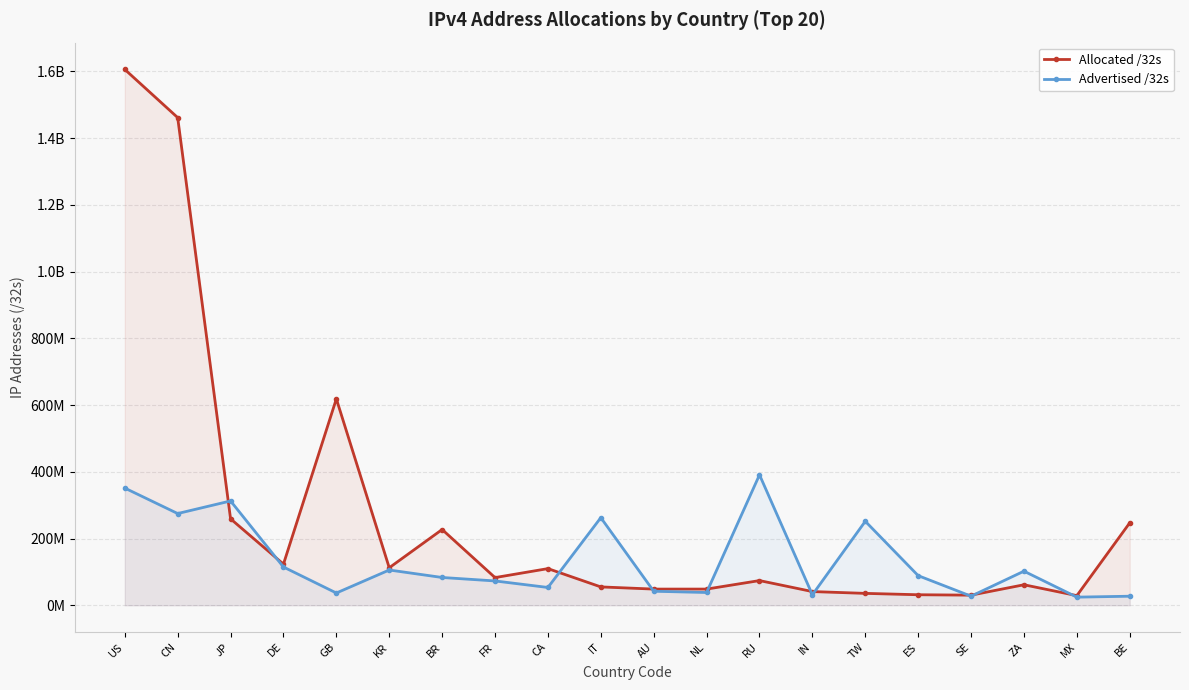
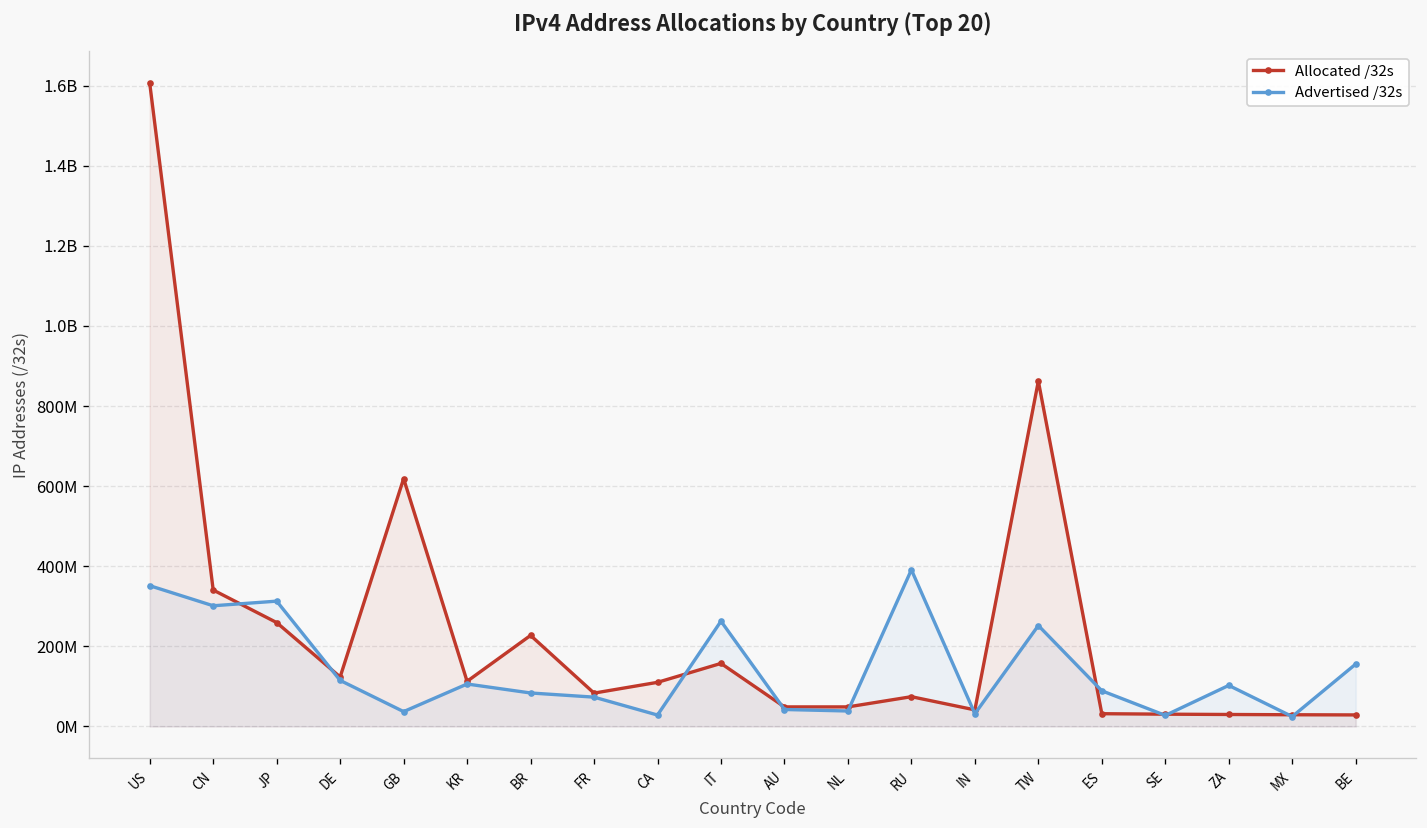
  {
    "Allocated /32s": {
      "US": 1610000000,
-     "CN": 1460000000,
+     "CN": 340000000,
      "JP": 260000000,
      "DE": 120000000,
      "GB": 620000000,
      "BR": 230000000,
      "FR": 80000000,
      "CA": 110000000,
-     "IT": 60000000,
+     "IT": 160000000,
      "NL": 50000000,
      "RU": 70000000,
      "IN": 40000000,
-     "TW": 40000000,
+     "TW": 860000000,
      "ES": 30000000,
-     "ZA": 60000000,
-     "BE": 250000000
+     "ZA": 30000000,
+     "BE": 30000000
    },
    "Advertised /32s": {
      "US": 350000000,
-     "CN": 270000000,
+     "CN": 300000000,
      "JP": 310000000,
      "DE": 110000000,
      "GB": 40000000,
      "BR": 80000000,
      "FR": 70000000,
-     "CA": 50000000,
+     "CA": 30000000,
      "IT": 260000000,
      "NL": 40000000,
      "RU": 390000000,
      "IN": 30000000,
      "TW": 250000000,
      "ES": 90000000,
      "ZA": 100000000,
-     "BE": 30000000
+     "BE": 160000000
    }
  }
